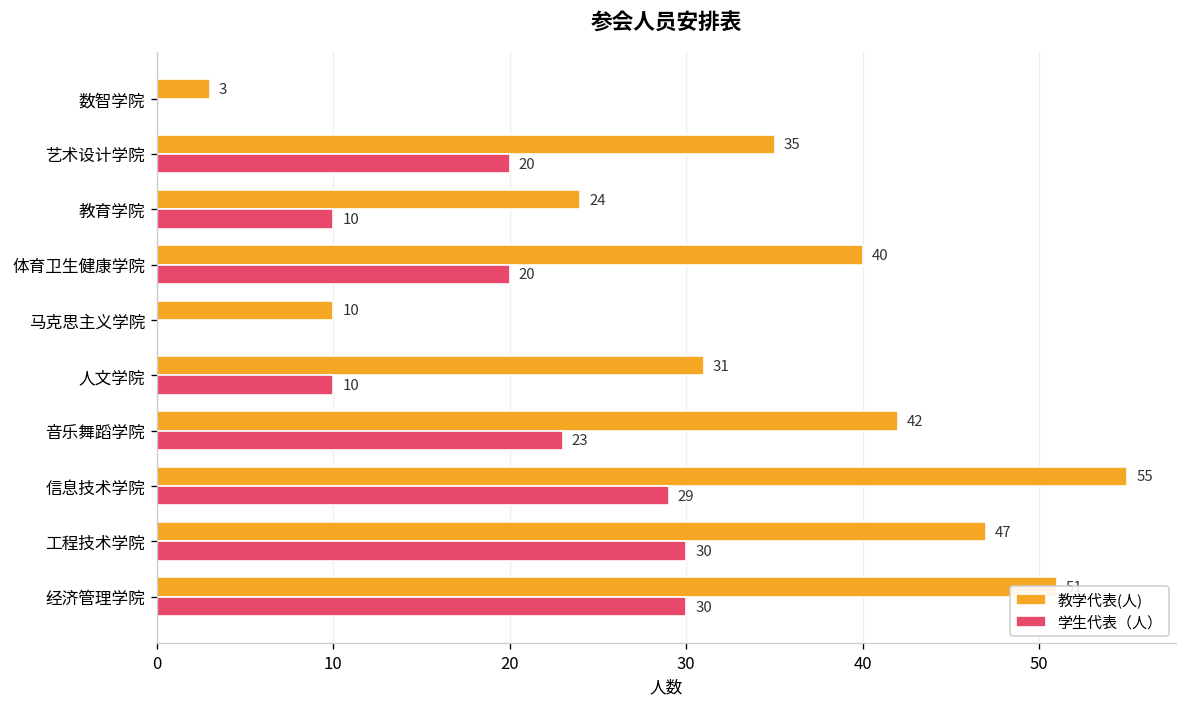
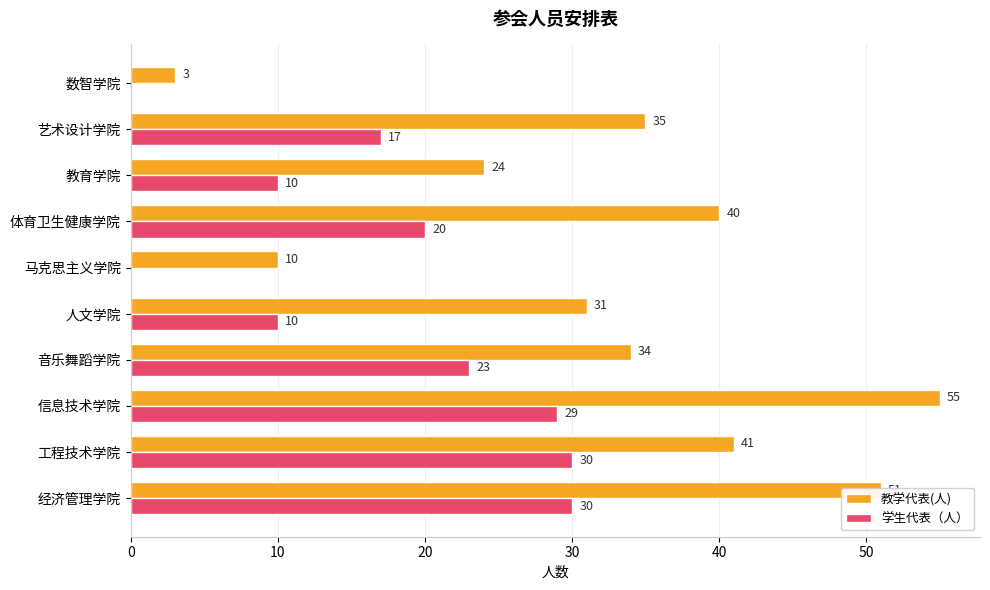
  {
    "教学代表(人)": {
      "数智学院": 3,
      "艺术设计学院": 35,
      "教育学院": 24,
      "体育卫生健康学院": 40,
      "马克思主义学院": 10,
      "人文学院": 31,
-     "音乐舞蹈学院": 42,
+     "音乐舞蹈学院": 34,
      "信息技术学院": 55,
-     "工程技术学院": 47
+     "工程技术学院": 41
    },
    "学生代表（人）": {
-     "艺术设计学院": 20,
+     "艺术设计学院": 17,
      "教育学院": 10,
      "体育卫生健康学院": 20,
      "人文学院": 10,
      "音乐舞蹈学院": 23,
      "信息技术学院": 29,
      "工程技术学院": 30,
      "经济管理学院": 30
    }
  }
